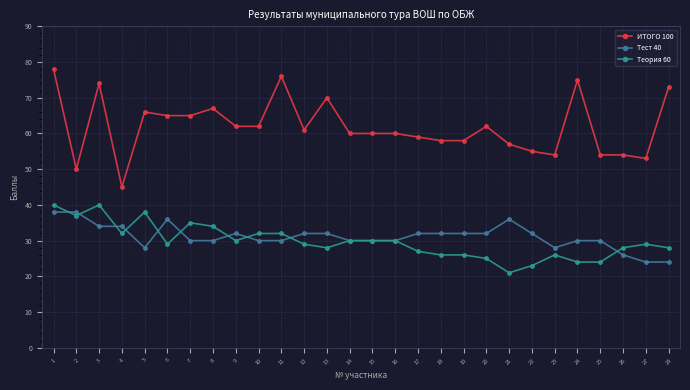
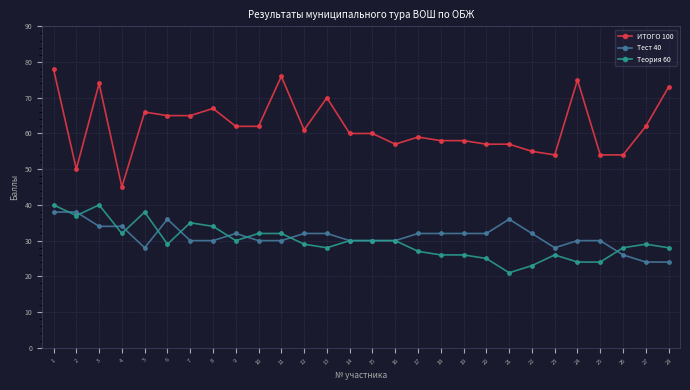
  {
    "ИТОГО 100": {
      "1": 78,
      "2": 50,
      "3": 74,
      "4": 45,
      "5": 66,
      "6": 65,
      "7": 65,
      "8": 67,
      "9": 62,
      "10": 62,
      "11": 76,
      "12": 61,
      "13": 70,
      "14": 60,
      "15": 60,
-     "16": 60,
+     "16": 57,
      "17": 59,
      "18": 58,
      "19": 58,
-     "20": 62,
+     "20": 57,
      "21": 57,
      "22": 55,
      "23": 54,
      "24": 75,
      "25": 54,
      "26": 54,
-     "27": 53,
+     "27": 62,
      "28": 73
    }
  }
